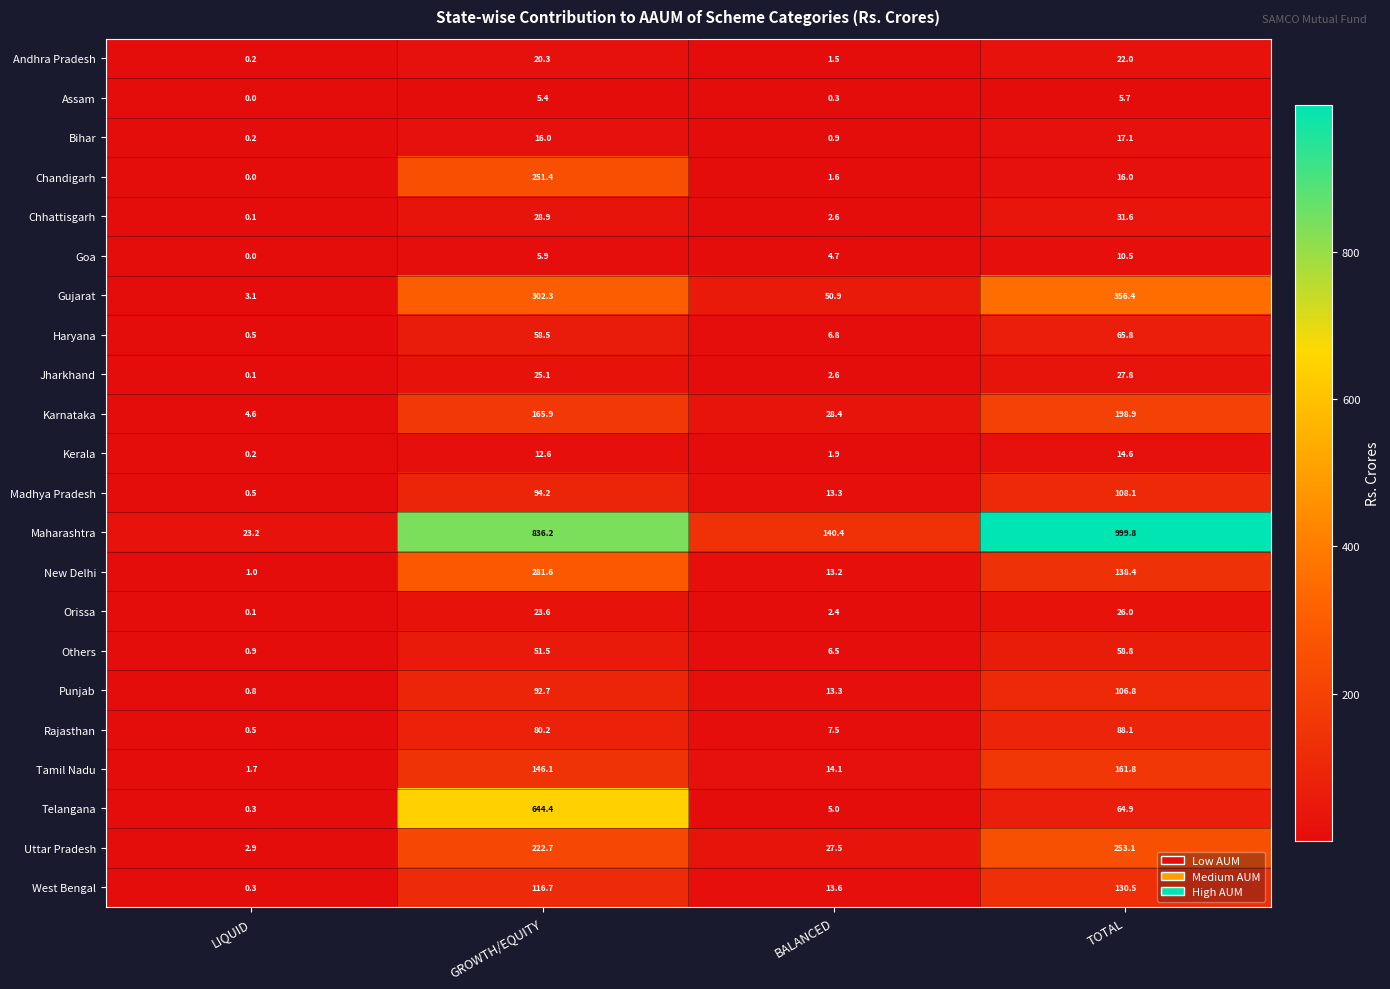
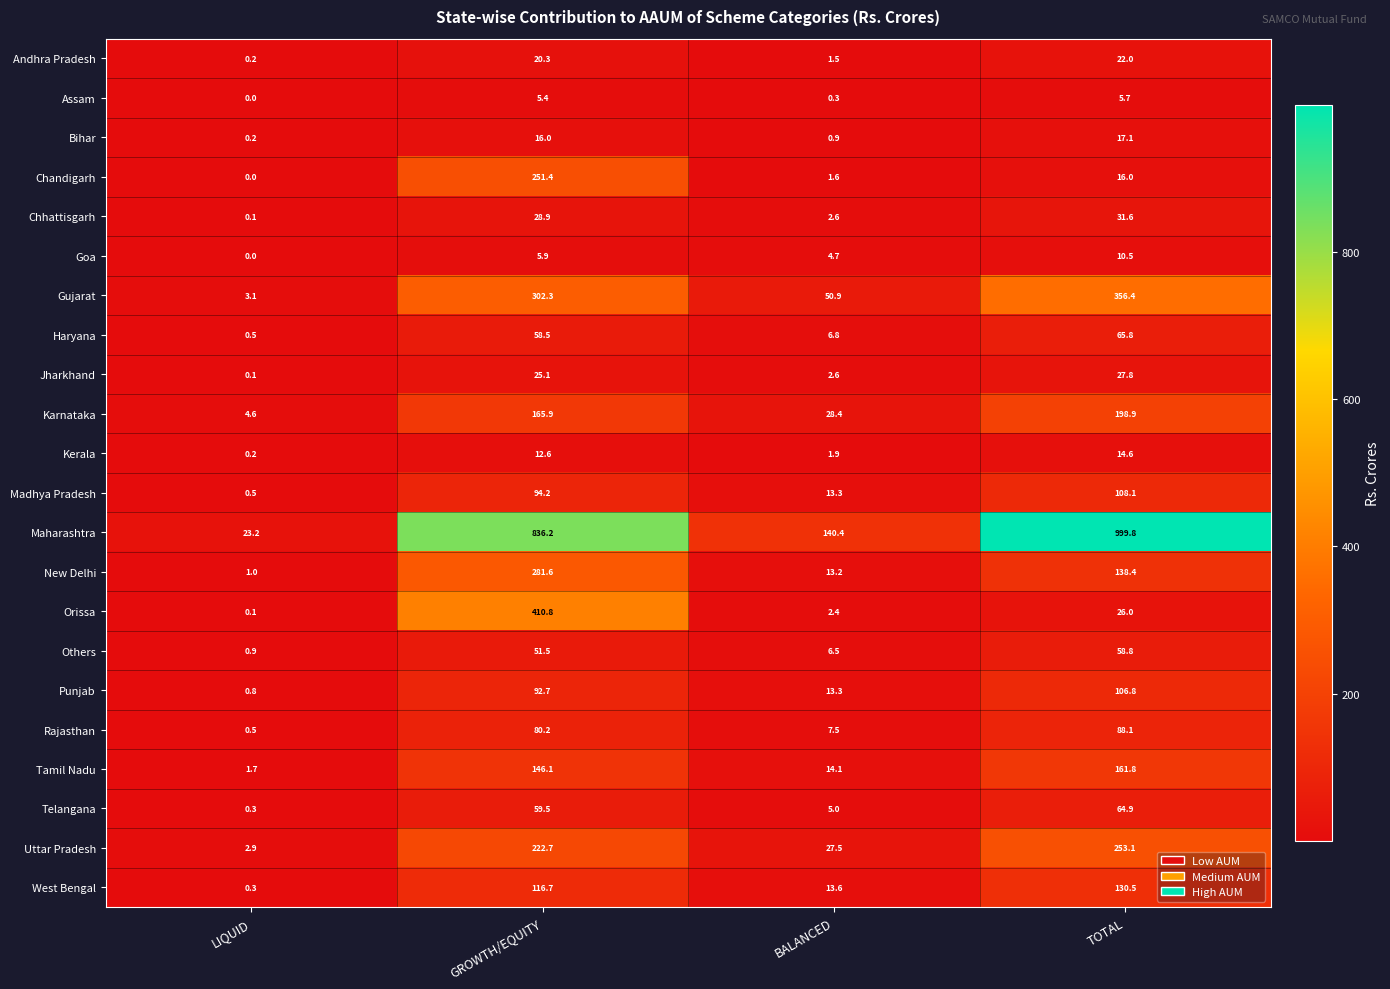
  {
    "Andhra Pradesh": {
      "LIQUID": 0.2,
      "GROWTH/EQUITY": 20.3,
      "BALANCED": 1.5,
      "TOTAL": 22.0
    },
    "Assam": {
      "LIQUID": 0.0,
      "GROWTH/EQUITY": 5.4,
      "BALANCED": 0.3,
      "TOTAL": 5.7
    },
    "Bihar": {
      "LIQUID": 0.2,
      "GROWTH/EQUITY": 16.0,
      "BALANCED": 0.9,
      "TOTAL": 17.1
    },
    "Chandigarh": {
      "LIQUID": 0.0,
      "GROWTH/EQUITY": 251.4,
      "BALANCED": 1.6,
      "TOTAL": 16.0
    },
    "Chhattisgarh": {
      "LIQUID": 0.1,
      "GROWTH/EQUITY": 28.9,
      "BALANCED": 2.6,
      "TOTAL": 31.6
    },
    "Goa": {
      "LIQUID": 0.0,
      "GROWTH/EQUITY": 5.9,
      "BALANCED": 4.7,
      "TOTAL": 10.5
    },
    "Gujarat": {
      "LIQUID": 3.1,
      "GROWTH/EQUITY": 302.3,
      "BALANCED": 50.9,
      "TOTAL": 356.4
    },
    "Haryana": {
      "LIQUID": 0.5,
      "GROWTH/EQUITY": 58.5,
      "BALANCED": 6.8,
      "TOTAL": 65.8
    },
    "Jharkhand": {
      "LIQUID": 0.1,
      "GROWTH/EQUITY": 25.1,
      "BALANCED": 2.6,
      "TOTAL": 27.8
    },
    "Karnataka": {
      "LIQUID": 4.6,
      "GROWTH/EQUITY": 165.9,
      "BALANCED": 28.4,
      "TOTAL": 198.9
    },
    "Kerala": {
      "LIQUID": 0.2,
      "GROWTH/EQUITY": 12.6,
      "BALANCED": 1.9,
      "TOTAL": 14.6
    },
    "Madhya Pradesh": {
      "LIQUID": 0.5,
      "GROWTH/EQUITY": 94.2,
      "BALANCED": 13.3,
      "TOTAL": 108.1
    },
    "Maharashtra": {
      "LIQUID": 23.2,
      "GROWTH/EQUITY": 836.2,
      "BALANCED": 140.4,
      "TOTAL": 999.8
    },
    "New Delhi": {
      "LIQUID": 1.0,
      "GROWTH/EQUITY": 281.6,
      "BALANCED": 13.2,
      "TOTAL": 138.4
    },
    "Orissa": {
      "LIQUID": 0.1,
-     "GROWTH/EQUITY": 23.6,
+     "GROWTH/EQUITY": 410.8,
      "BALANCED": 2.4,
      "TOTAL": 26.0
    },
    "Others": {
      "LIQUID": 0.9,
      "GROWTH/EQUITY": 51.5,
      "BALANCED": 6.5,
      "TOTAL": 58.8
    },
    "Punjab": {
      "LIQUID": 0.8,
      "GROWTH/EQUITY": 92.7,
      "BALANCED": 13.3,
      "TOTAL": 106.8
    },
    "Rajasthan": {
      "LIQUID": 0.5,
      "GROWTH/EQUITY": 80.2,
      "BALANCED": 7.5,
      "TOTAL": 88.1
    },
    "Tamil Nadu": {
      "LIQUID": 1.7,
      "GROWTH/EQUITY": 146.1,
      "BALANCED": 14.1,
      "TOTAL": 161.8
    },
    "Telangana": {
      "LIQUID": 0.3,
-     "GROWTH/EQUITY": 644.4,
+     "GROWTH/EQUITY": 59.5,
      "BALANCED": 5.0,
      "TOTAL": 64.9
    },
    "Uttar Pradesh": {
      "LIQUID": 2.9,
      "GROWTH/EQUITY": 222.7,
      "BALANCED": 27.5,
      "TOTAL": 253.1
    },
    "West Bengal": {
      "LIQUID": 0.3,
      "GROWTH/EQUITY": 116.7,
      "BALANCED": 13.6,
      "TOTAL": 130.5
    }
  }
